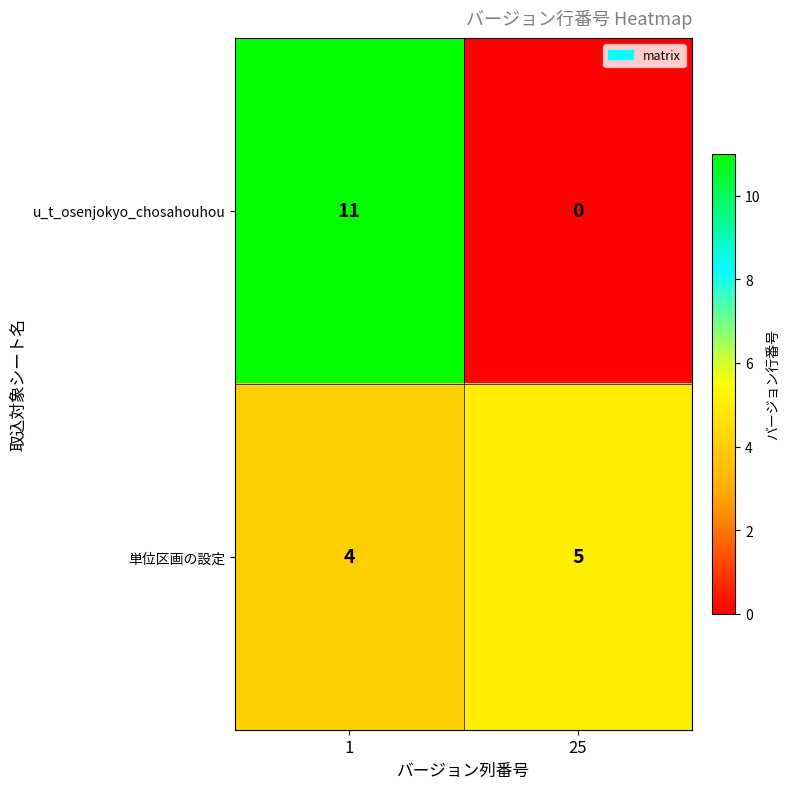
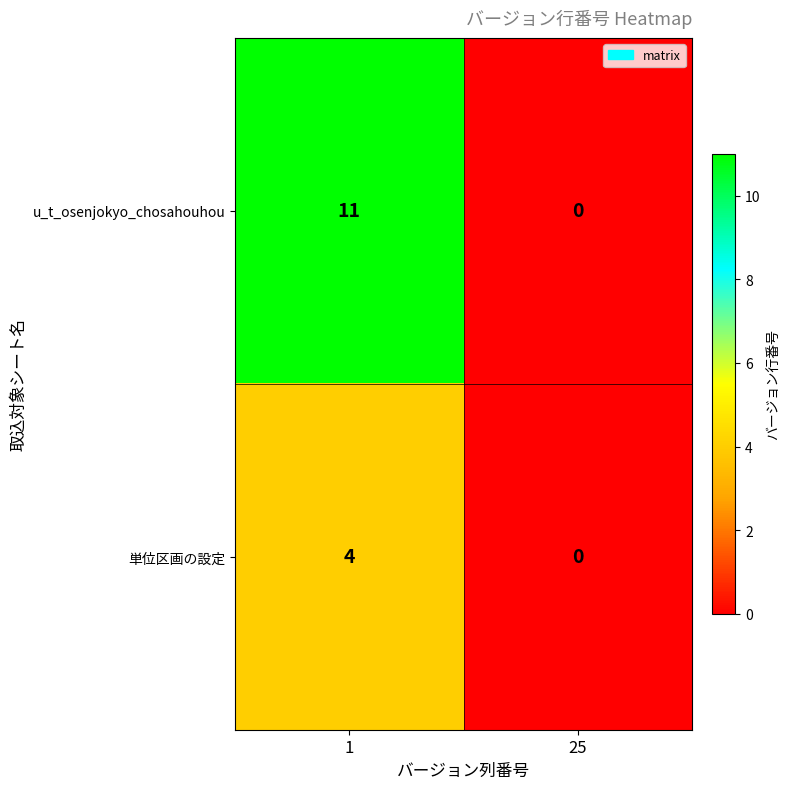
  {
    "u_t_osenjokyo_chosahouhou": {
      "1": 11,
      "25": 0
    },
    "単位区画の設定": {
      "1": 4,
-     "25": 5
+     "25": 0
    }
  }
